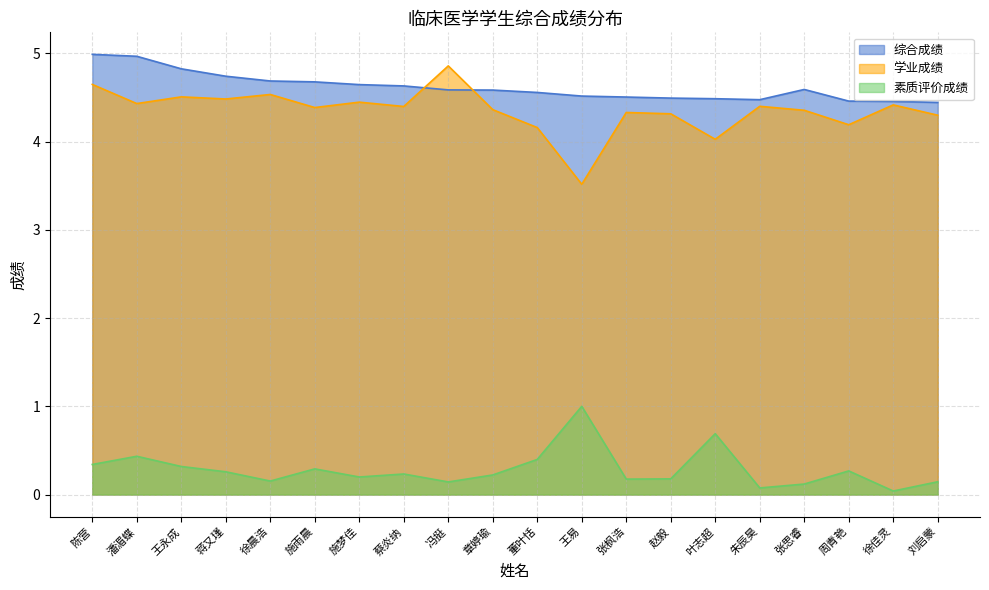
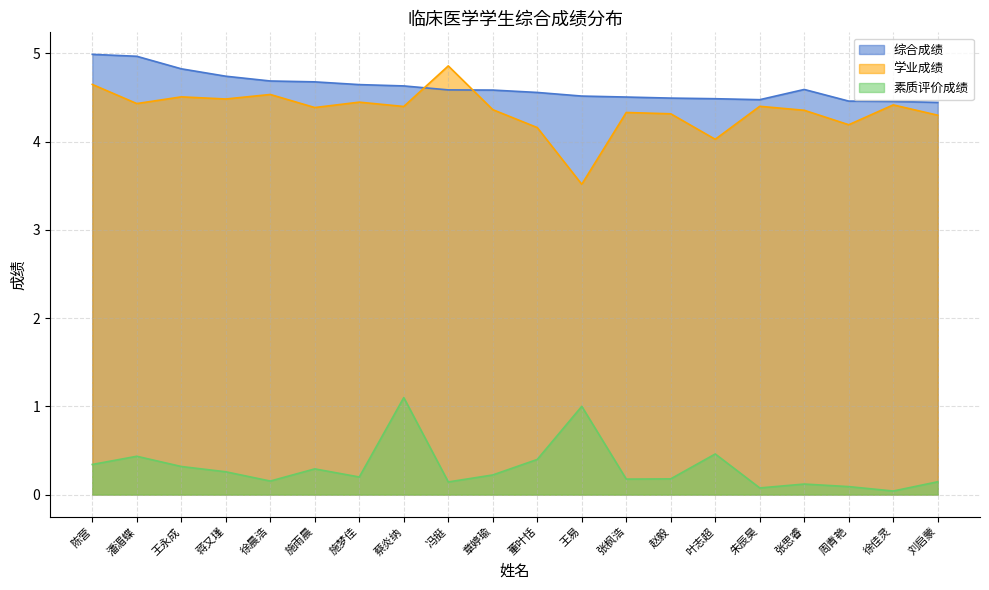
  {
    "综合成绩": {
      "陈营": 5.0,
      "潘湄蝶": 5.0,
      "王永成": 4.8,
      "蒋又瑾": 4.7,
      "徐晨浩": 4.7,
      "施雨晨": 4.7,
      "施梦佳": 4.6,
      "蔡炎纳": 4.6,
      "冯挺": 4.6,
      "章婷瑜": 4.6,
      "董叶恬": 4.6,
      "王易": 4.5,
      "张枫浩": 4.5,
      "赵毅": 4.5,
      "叶志超": 4.5,
      "朱辰昊": 4.5,
      "张思睿": 4.6,
      "周青艳": 4.5,
      "徐佳灵": 4.5,
      "刘启蒙": 4.4
    },
    "学业成绩": {
      "陈营": 4.6,
      "潘湄蝶": 4.4,
      "王永成": 4.5,
      "蒋又瑾": 4.5,
      "徐晨浩": 4.5,
      "施雨晨": 4.4,
      "施梦佳": 4.4,
      "蔡炎纳": 4.4,
      "冯挺": 4.9,
      "章婷瑜": 4.4,
      "董叶恬": 4.2,
      "王易": 3.5,
      "张枫浩": 4.3,
      "赵毅": 4.3,
      "叶志超": 4.0,
      "朱辰昊": 4.4,
      "张思睿": 4.4,
      "周青艳": 4.2,
      "徐佳灵": 4.4,
      "刘启蒙": 4.3
    },
    "素质评价成绩": {
      "陈营": 0.3,
      "潘湄蝶": 0.4,
      "王永成": 0.3,
      "蒋又瑾": 0.3,
      "徐晨浩": 0.2,
      "施雨晨": 0.3,
      "施梦佳": 0.2,
-     "蔡炎纳": 0.2,
+     "蔡炎纳": 1.1,
      "冯挺": 0.1,
      "章婷瑜": 0.2,
      "董叶恬": 0.4,
      "王易": 1.0,
      "张枫浩": 0.2,
      "赵毅": 0.2,
-     "叶志超": 0.7,
+     "叶志超": 0.5,
      "朱辰昊": 0.1,
      "张思睿": 0.1,
-     "周青艳": 0.3,
+     "周青艳": 0.1,
      "徐佳灵": 0.0,
      "刘启蒙": 0.1
    }
  }
